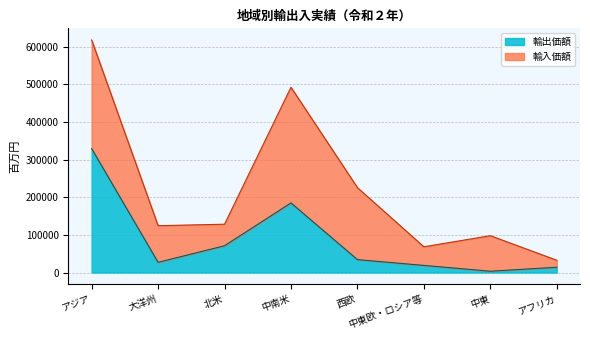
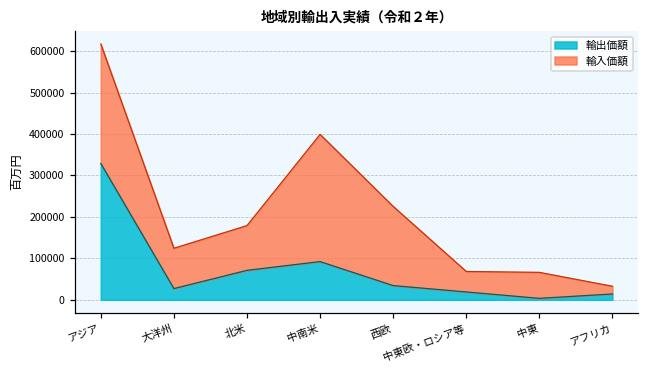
  {
    "輸出価額": {
      "アジア": 330000,
      "大洋州": 30000,
      "北米": 70000,
-     "中南米": 180000,
+     "中南米": 90000,
      "西欧": 30000,
      "中東欧・ロシア等": 20000,
      "中東": 0,
      "アフリカ": 10000
    },
    "輸入価額": {
      "アジア": 290000,
      "大洋州": 100000,
-     "北米": 60000,
+     "北米": 110000,
      "中南米": 310000,
      "西欧": 190000,
      "中東欧・ロシア等": 50000,
-     "中東": 90000,
+     "中東": 60000,
      "アフリカ": 20000
    }
  }
